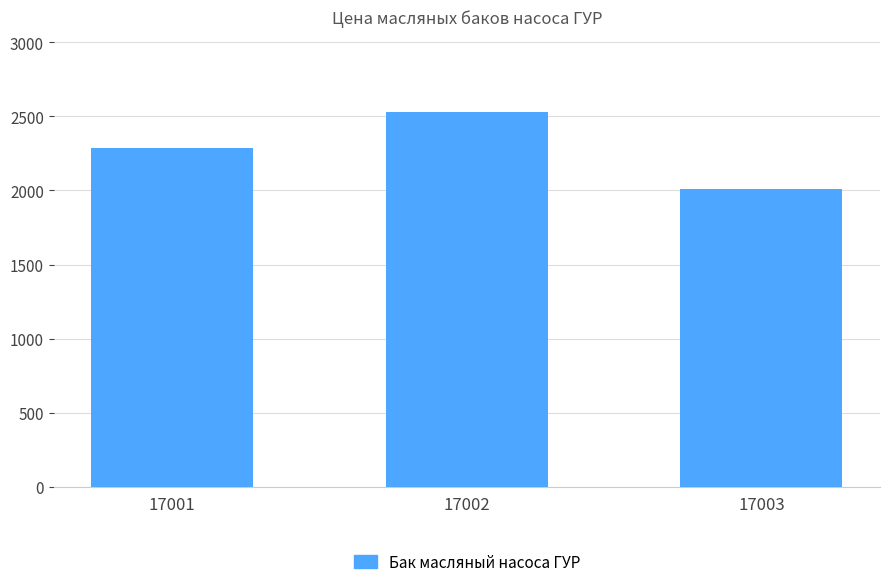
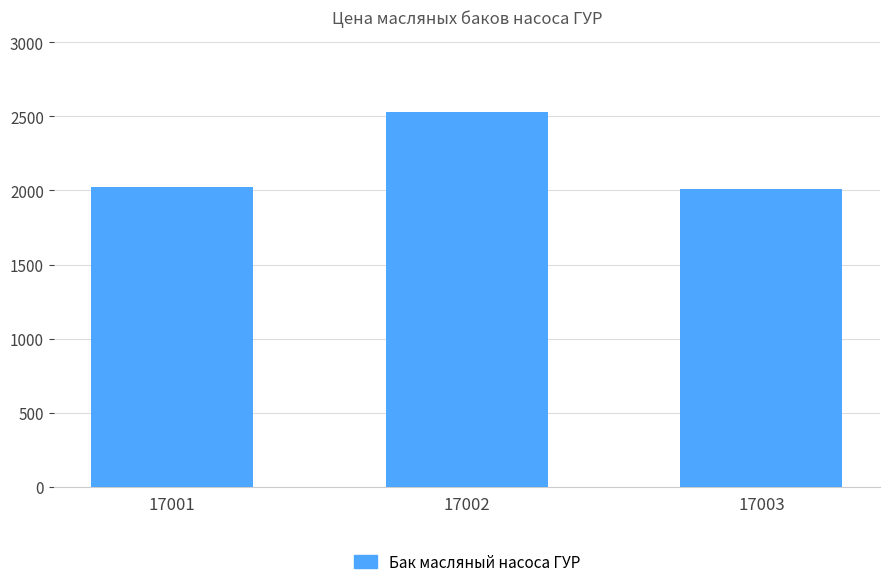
  {
-   "17001": 2280,
+   "17001": 2030,
    "17002": 2530,
    "17003": 2010
  }
